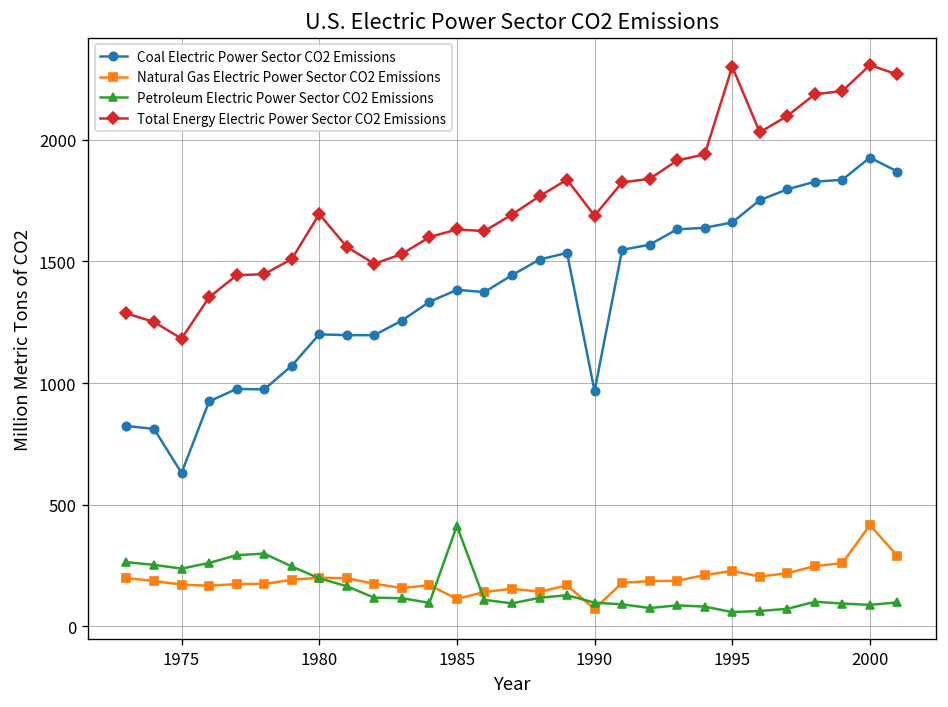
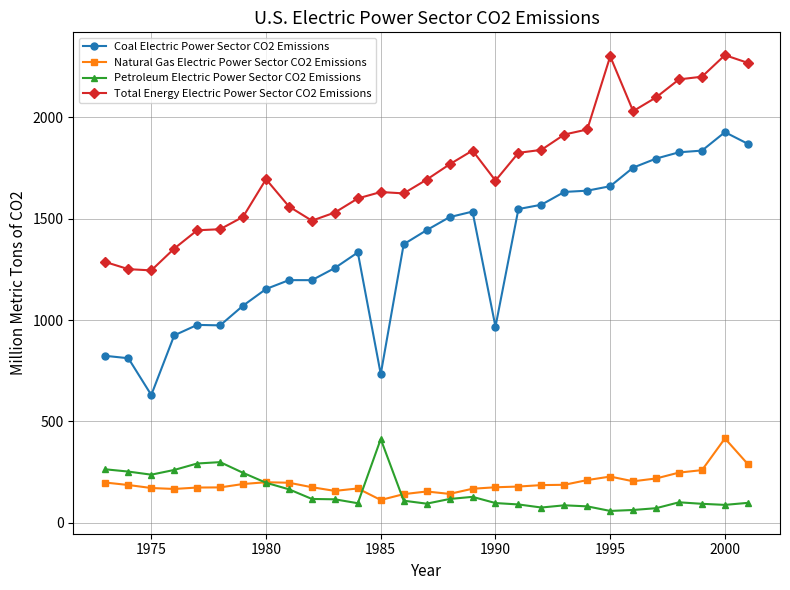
  {
    "Coal Electric Power Sector CO2 Emissions": {
      "1975": 630,
-     "1980": 1200,
-     "1985": 1380,
+     "1980": 1150,
+     "1985": 730,
      "1990": 970,
      "1995": 1660,
      "2000": 1930
    },
    "Natural Gas Electric Power Sector CO2 Emissions": {
      "1975": 170,
      "1985": 110,
-     "1990": 70,
+     "1990": 180,
      "1995": 230,
      "2000": 420
    },
    "Petroleum Electric Power Sector CO2 Emissions": {
      "1975": 240,
      "1985": 410,
      "1990": 100,
      "1995": 60,
      "2000": 90
    },
    "Total Energy Electric Power Sector CO2 Emissions": {
-     "1975": 1180,
+     "1975": 1240,
      "1980": 1690,
      "1985": 1630,
      "1990": 1690,
      "1995": 2300,
      "2000": 2310
    }
  }
